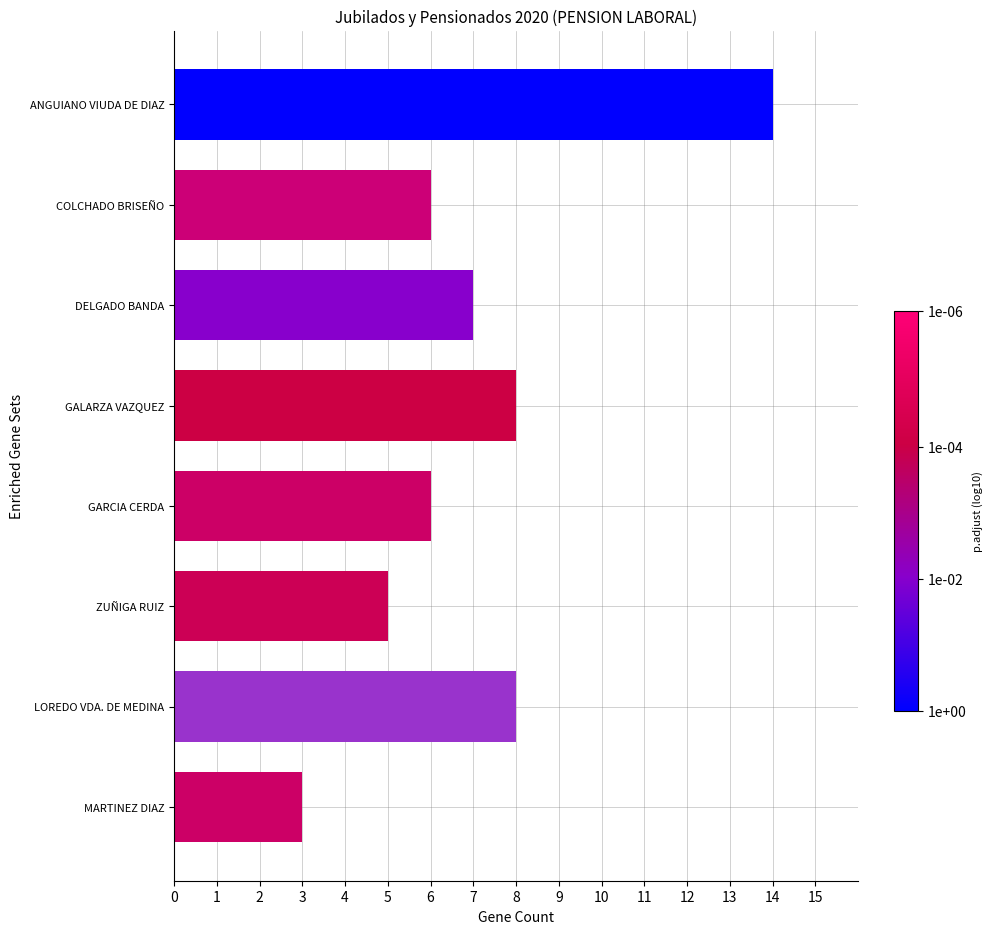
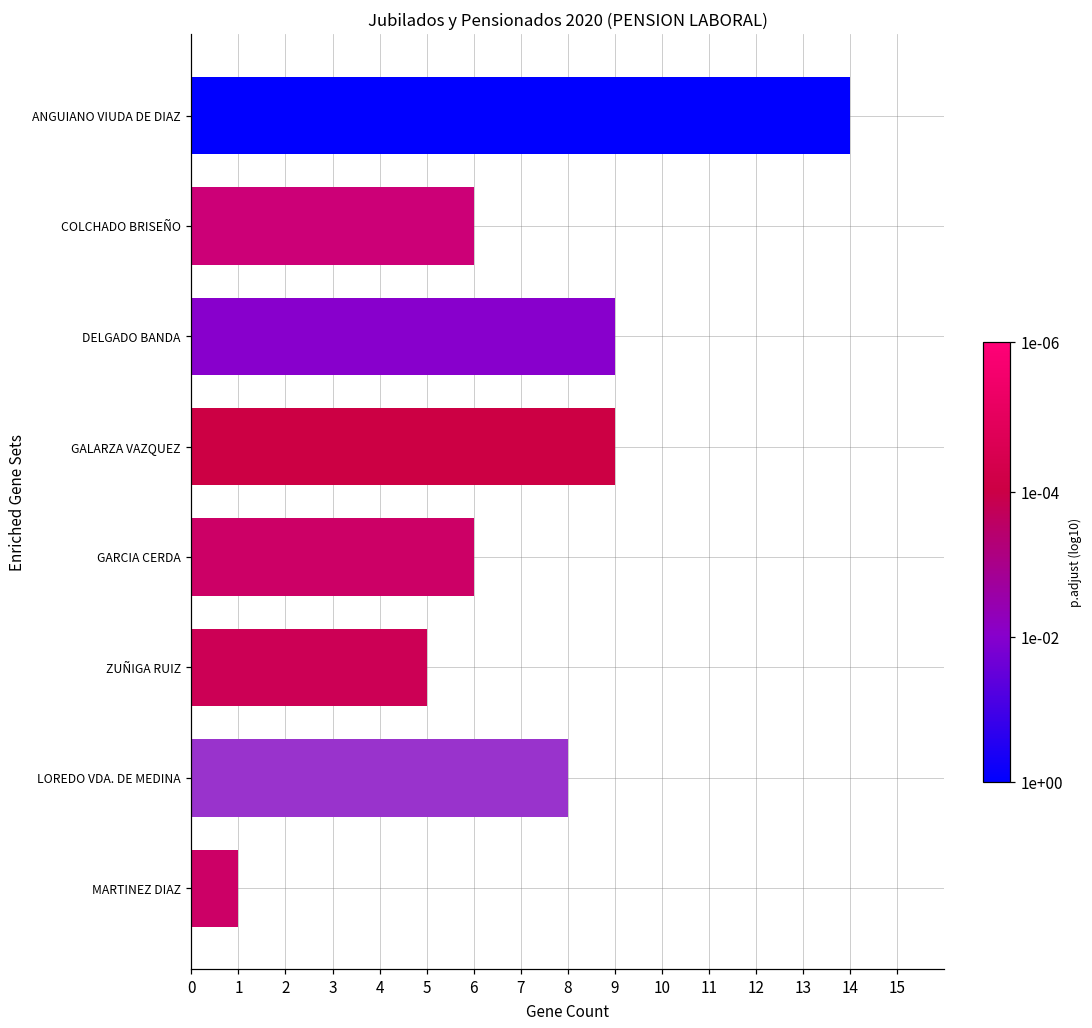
  {
    "ANGUIANO VIUDA DE DIAZ": 14,
    "COLCHADO BRISEÑO": 6,
-   "DELGADO BANDA": 7,
-   "GALARZA VAZQUEZ": 8,
+   "DELGADO BANDA": 9,
+   "GALARZA VAZQUEZ": 9,
    "GARCIA CERDA": 6,
    "ZUÑIGA RUIZ": 5,
    "LOREDO VDA. DE MEDINA": 8,
-   "MARTINEZ DIAZ": 3
+   "MARTINEZ DIAZ": 1
  }
